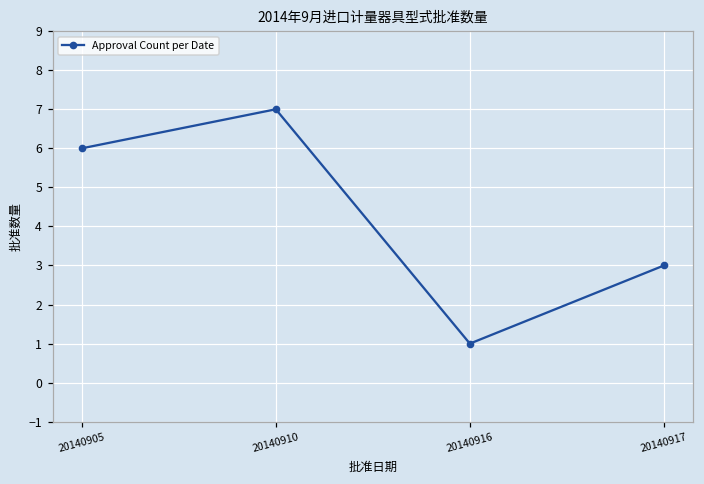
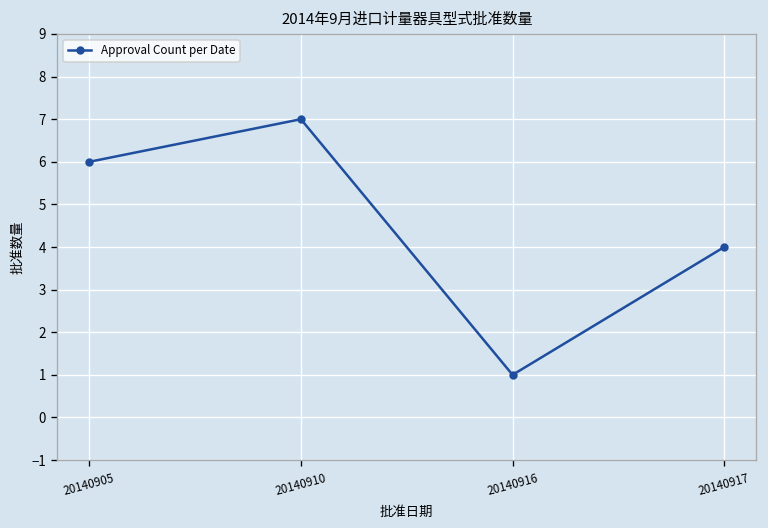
  {
    "20140905": 6,
    "20140910": 7,
    "20140916": 1,
-   "20140917": 3
+   "20140917": 4
  }
